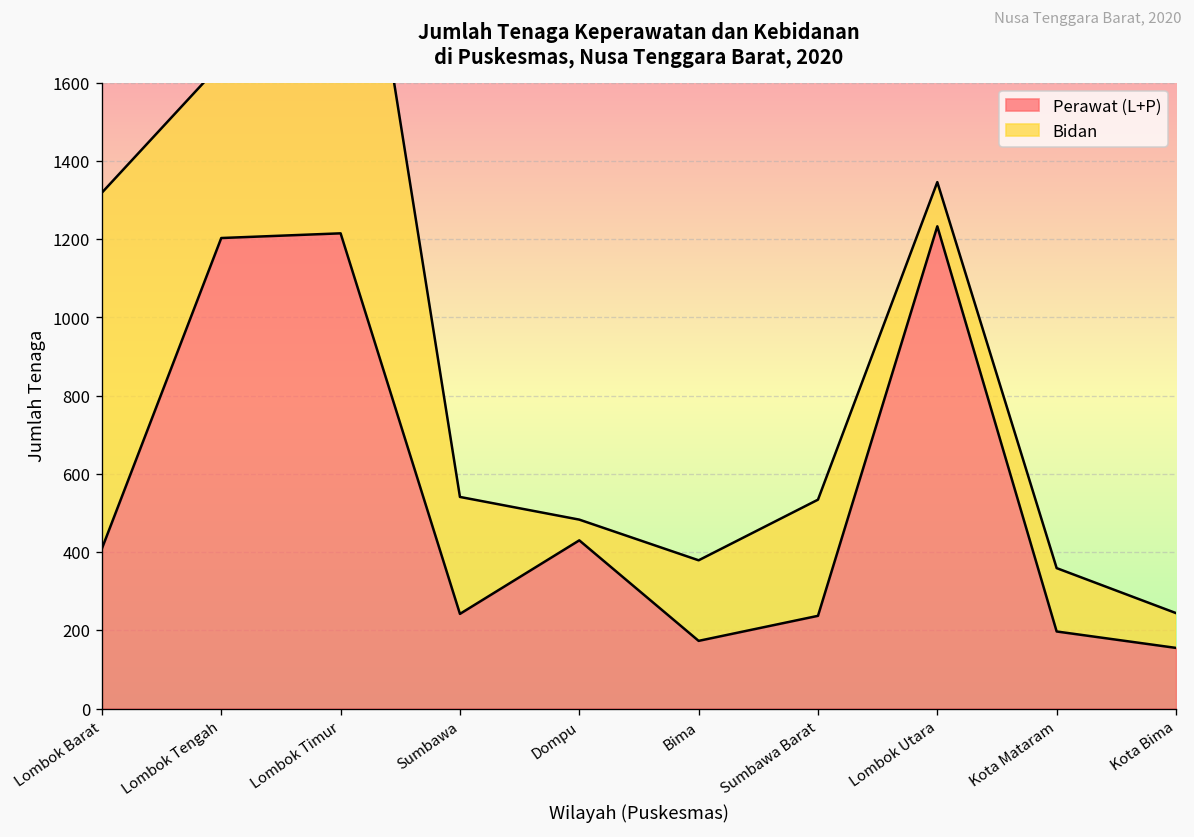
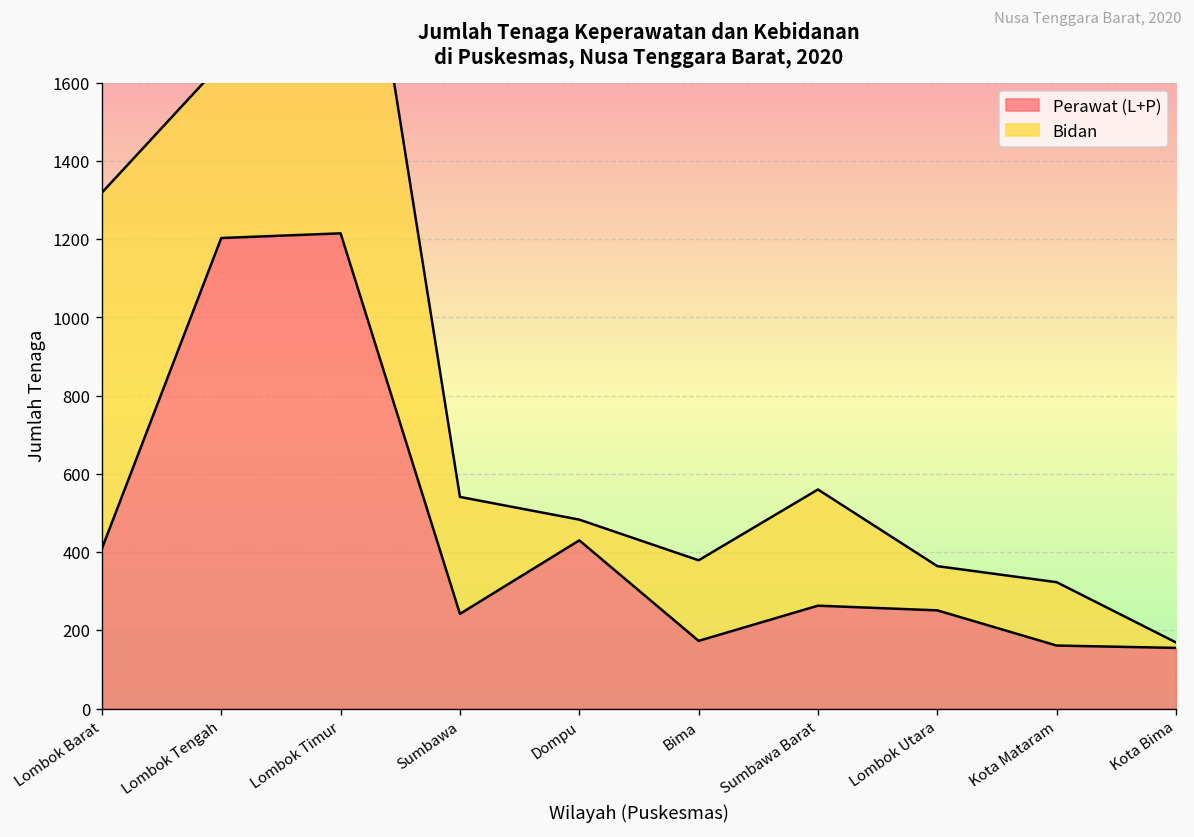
  {
    "Perawat (L+P)": {
      "Lombok Barat": 410,
      "Lombok Tengah": 1200,
      "Lombok Timur": 1220,
      "Sumbawa": 240,
      "Dompu": 430,
      "Bima": 170,
-     "Sumbawa Barat": 240,
-     "Lombok Utara": 1230,
-     "Kota Mataram": 200,
+     "Sumbawa Barat": 260,
+     "Lombok Utara": 250,
+     "Kota Mataram": 160,
      "Kota Bima": 160
    },
    "Bidan": {
      "Lombok Barat": 910,
      "Sumbawa": 300,
      "Dompu": 50,
      "Bima": 210,
      "Sumbawa Barat": 300,
      "Lombok Utara": 110,
      "Kota Mataram": 160,
-     "Kota Bima": 90
+     "Kota Bima": 10
    }
  }
